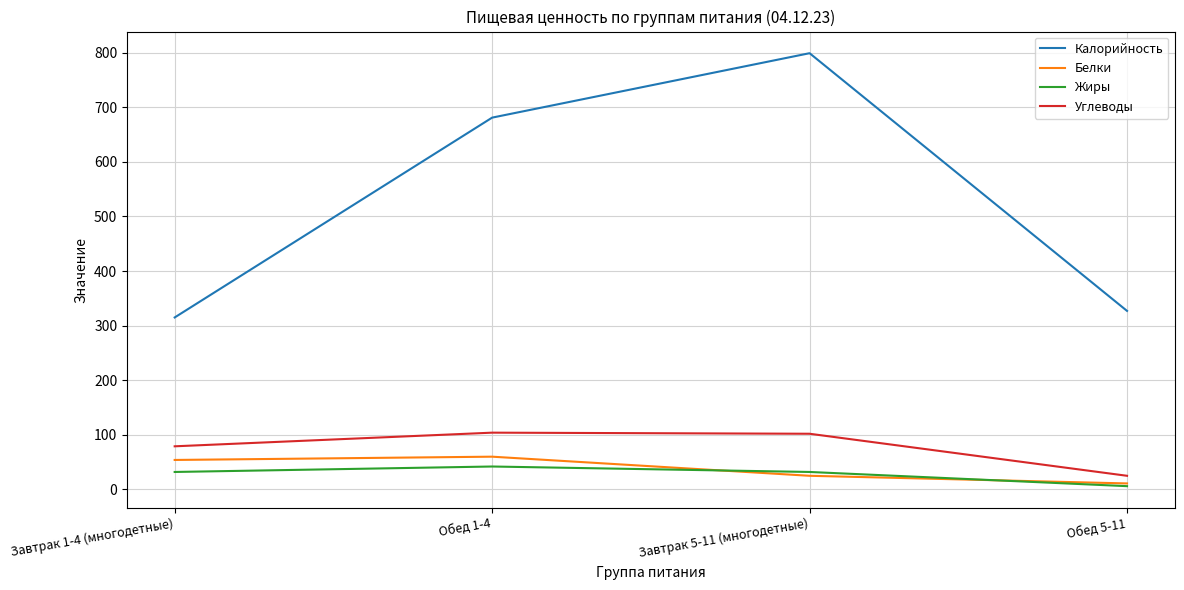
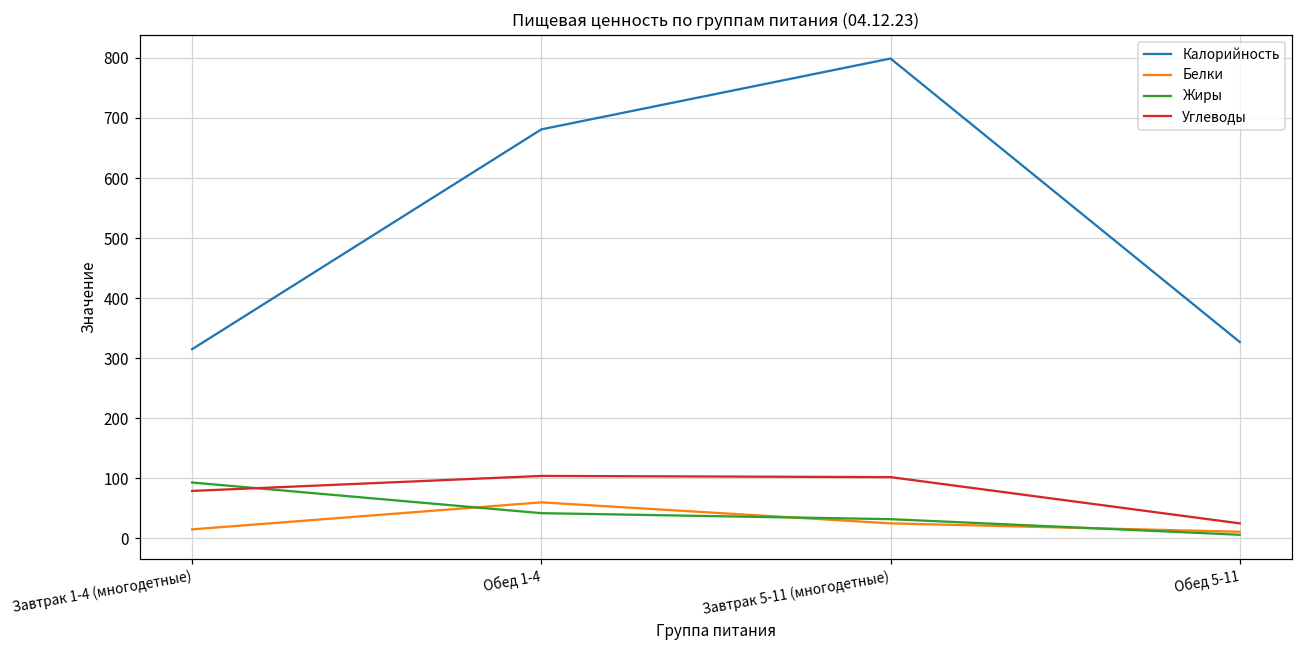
  {
    "Калорийность": {
      "Завтрак 1-4 (многодетные)": 320,
      "Обед 1-4": 680,
      "Завтрак 5-11 (многодетные)": 800,
      "Обед 5-11": 330
    },
    "Белки": {
-     "Завтрак 1-4 (многодетные)": 50,
+     "Завтрак 1-4 (многодетные)": 20,
      "Обед 1-4": 60,
      "Завтрак 5-11 (многодетные)": 30,
      "Обед 5-11": 10
    },
    "Жиры": {
-     "Завтрак 1-4 (многодетные)": 30,
+     "Завтрак 1-4 (многодетные)": 90,
      "Обед 1-4": 40,
      "Завтрак 5-11 (многодетные)": 30,
      "Обед 5-11": 10
    },
    "Углеводы": {
      "Завтрак 1-4 (многодетные)": 80,
      "Обед 1-4": 100,
      "Завтрак 5-11 (многодетные)": 100,
      "Обед 5-11": 30
    }
  }
